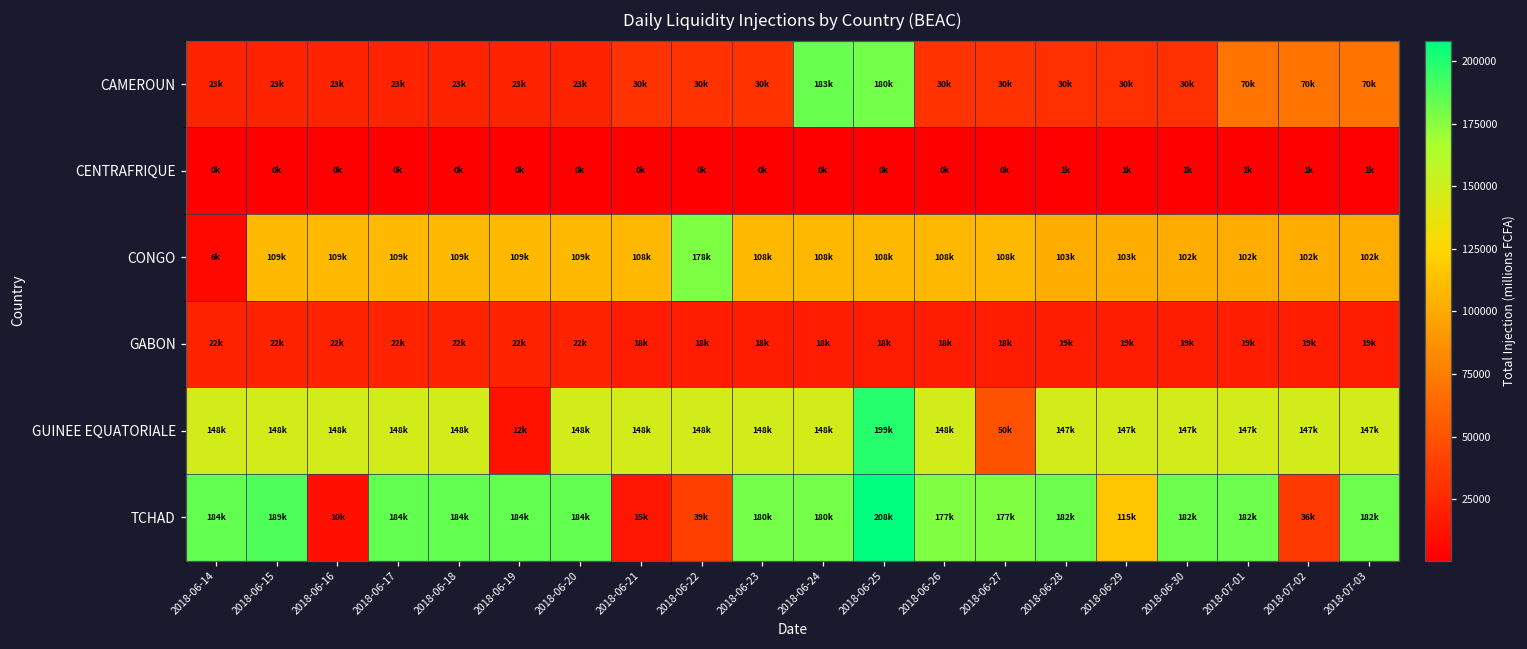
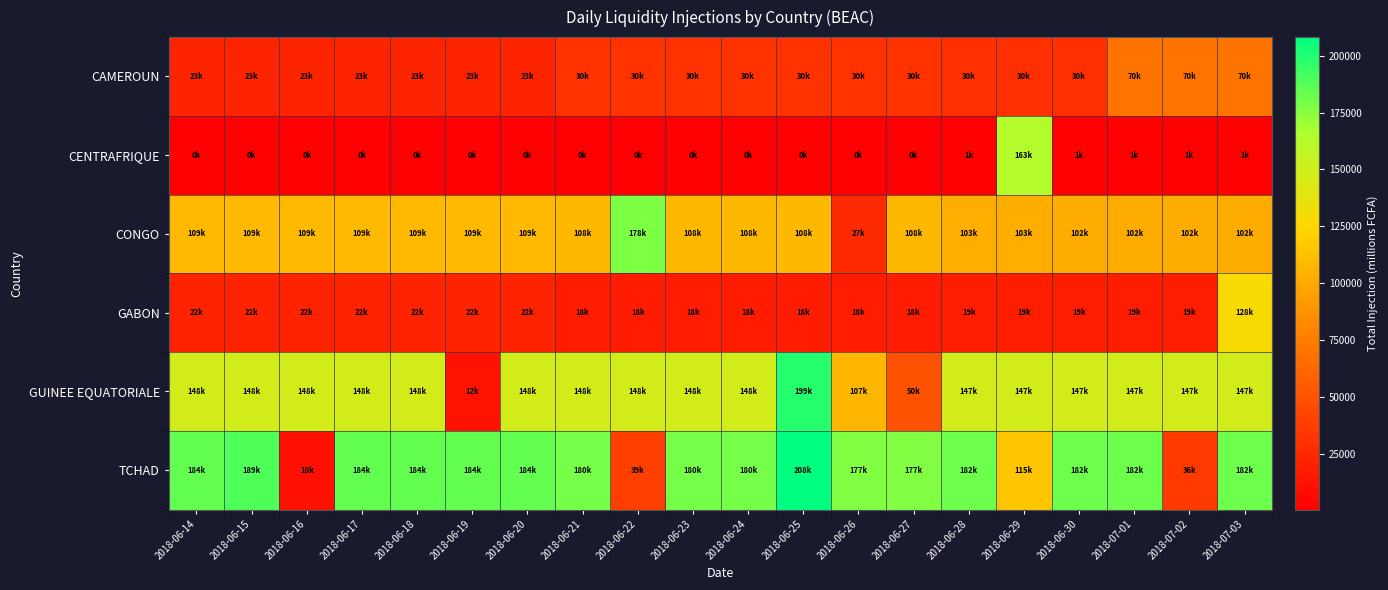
  {
    "CAMEROUN": {
      "2018-06-14": "23k",
      "2018-06-15": "23k",
      "2018-06-16": "23k",
      "2018-06-17": "23k",
      "2018-06-18": "23k",
      "2018-06-19": "23k",
      "2018-06-20": "23k",
      "2018-06-21": "30k",
      "2018-06-22": "30k",
      "2018-06-23": "30k",
-     "2018-06-24": "183k",
-     "2018-06-25": "180k",
+     "2018-06-24": "30k",
+     "2018-06-25": "30k",
      "2018-06-26": "30k",
      "2018-06-27": "30k",
      "2018-06-28": "30k",
      "2018-06-29": "30k",
      "2018-06-30": "30k",
      "2018-07-01": "70k",
      "2018-07-02": "70k",
      "2018-07-03": "70k"
    },
    "CENTRAFRIQUE": {
      "2018-06-14": "0k",
      "2018-06-15": "0k",
      "2018-06-16": "0k",
      "2018-06-17": "0k",
      "2018-06-18": "0k",
      "2018-06-19": "0k",
      "2018-06-20": "0k",
      "2018-06-21": "0k",
      "2018-06-22": "0k",
      "2018-06-23": "0k",
      "2018-06-24": "0k",
      "2018-06-25": "0k",
      "2018-06-26": "0k",
      "2018-06-27": "0k",
      "2018-06-28": "1k",
-     "2018-06-29": "1k",
+     "2018-06-29": "163k",
      "2018-06-30": "1k",
      "2018-07-01": "1k",
      "2018-07-02": "1k",
      "2018-07-03": "1k"
    },
    "CONGO": {
-     "2018-06-14": "6k",
+     "2018-06-14": "109k",
      "2018-06-15": "109k",
      "2018-06-16": "109k",
      "2018-06-17": "109k",
      "2018-06-18": "109k",
      "2018-06-19": "109k",
      "2018-06-20": "109k",
      "2018-06-21": "108k",
      "2018-06-22": "178k",
      "2018-06-23": "108k",
      "2018-06-24": "108k",
      "2018-06-25": "108k",
-     "2018-06-26": "108k",
+     "2018-06-26": "27k",
      "2018-06-27": "108k",
      "2018-06-28": "103k",
      "2018-06-29": "103k",
      "2018-06-30": "102k",
      "2018-07-01": "102k",
      "2018-07-02": "102k",
      "2018-07-03": "102k"
    },
    "GABON": {
      "2018-06-14": "22k",
      "2018-06-15": "22k",
      "2018-06-16": "22k",
      "2018-06-17": "22k",
      "2018-06-18": "22k",
      "2018-06-19": "22k",
      "2018-06-20": "22k",
      "2018-06-21": "18k",
      "2018-06-22": "18k",
      "2018-06-23": "18k",
      "2018-06-24": "18k",
      "2018-06-25": "18k",
      "2018-06-26": "18k",
      "2018-06-27": "18k",
      "2018-06-28": "19k",
      "2018-06-29": "19k",
      "2018-06-30": "19k",
      "2018-07-01": "19k",
      "2018-07-02": "19k",
-     "2018-07-03": "19k"
+     "2018-07-03": "128k"
    },
    "GUINEE EQUATORIALE": {
      "2018-06-14": "148k",
      "2018-06-15": "148k",
      "2018-06-16": "148k",
      "2018-06-17": "148k",
      "2018-06-18": "148k",
      "2018-06-19": "12k",
      "2018-06-20": "148k",
      "2018-06-21": "148k",
      "2018-06-22": "148k",
      "2018-06-23": "148k",
      "2018-06-24": "148k",
      "2018-06-25": "199k",
-     "2018-06-26": "148k",
+     "2018-06-26": "107k",
      "2018-06-27": "50k",
      "2018-06-28": "147k",
      "2018-06-29": "147k",
      "2018-06-30": "147k",
      "2018-07-01": "147k",
      "2018-07-02": "147k",
      "2018-07-03": "147k"
    },
    "TCHAD": {
      "2018-06-14": "184k",
      "2018-06-15": "189k",
      "2018-06-16": "10k",
      "2018-06-17": "184k",
      "2018-06-18": "184k",
      "2018-06-19": "184k",
      "2018-06-20": "184k",
-     "2018-06-21": "15k",
+     "2018-06-21": "180k",
      "2018-06-22": "39k",
      "2018-06-23": "180k",
      "2018-06-24": "180k",
      "2018-06-25": "208k",
      "2018-06-26": "177k",
      "2018-06-27": "177k",
      "2018-06-28": "182k",
      "2018-06-29": "115k",
      "2018-06-30": "182k",
      "2018-07-01": "182k",
      "2018-07-02": "36k",
      "2018-07-03": "182k"
    }
  }
